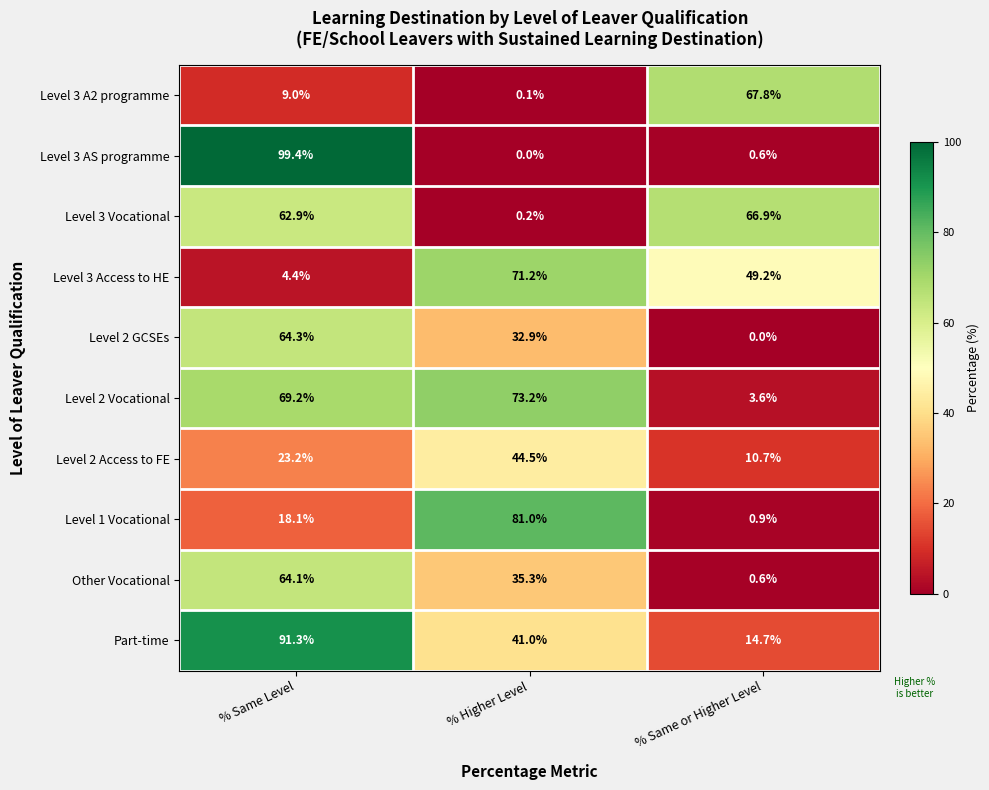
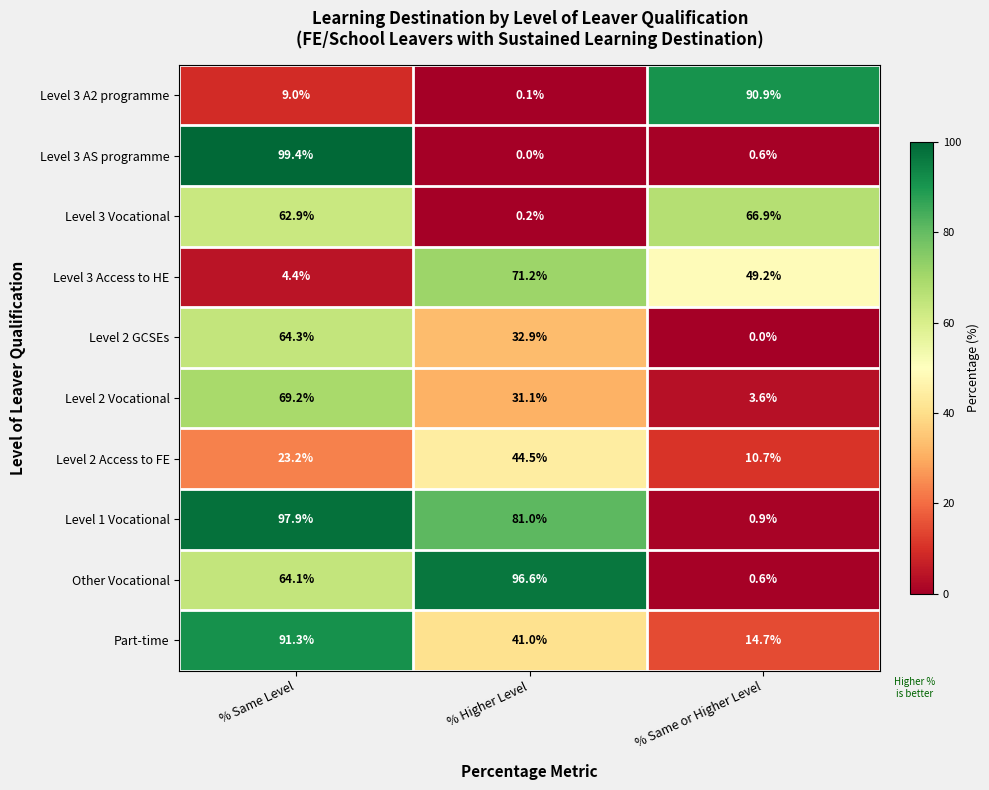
  {
    "Level 3 A2 programme": {
      "% Same Level": "9.0%",
      "% Higher Level": "0.1%",
-     "% Same or Higher Level": "67.8%"
+     "% Same or Higher Level": "90.9%"
    },
    "Level 3 AS programme": {
      "% Same Level": "99.4%",
      "% Higher Level": "0.0%",
      "% Same or Higher Level": "0.6%"
    },
    "Level 3 Vocational": {
      "% Same Level": "62.9%",
      "% Higher Level": "0.2%",
      "% Same or Higher Level": "66.9%"
    },
    "Level 3 Access to HE": {
      "% Same Level": "4.4%",
      "% Higher Level": "71.2%",
      "% Same or Higher Level": "49.2%"
    },
    "Level 2 GCSEs": {
      "% Same Level": "64.3%",
      "% Higher Level": "32.9%",
      "% Same or Higher Level": "0.0%"
    },
    "Level 2 Vocational": {
      "% Same Level": "69.2%",
-     "% Higher Level": "73.2%",
+     "% Higher Level": "31.1%",
      "% Same or Higher Level": "3.6%"
    },
    "Level 2 Access to FE": {
      "% Same Level": "23.2%",
      "% Higher Level": "44.5%",
      "% Same or Higher Level": "10.7%"
    },
    "Level 1 Vocational": {
-     "% Same Level": "18.1%",
+     "% Same Level": "97.9%",
      "% Higher Level": "81.0%",
      "% Same or Higher Level": "0.9%"
    },
    "Other Vocational": {
      "% Same Level": "64.1%",
-     "% Higher Level": "35.3%",
+     "% Higher Level": "96.6%",
      "% Same or Higher Level": "0.6%"
    },
    "Part-time": {
      "% Same Level": "91.3%",
      "% Higher Level": "41.0%",
      "% Same or Higher Level": "14.7%"
    }
  }
